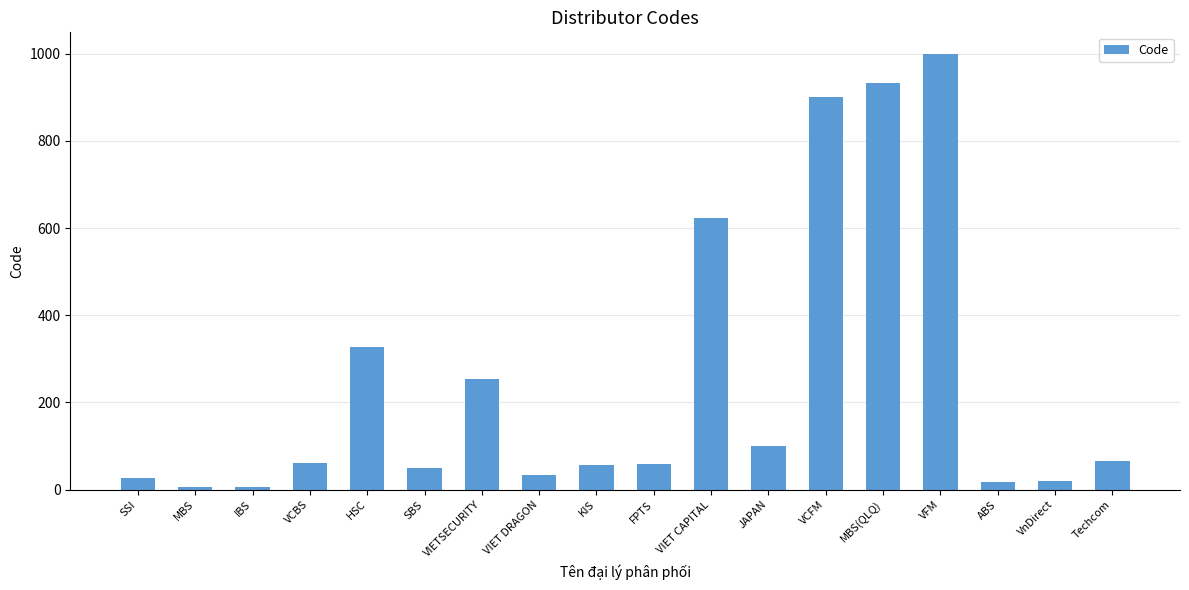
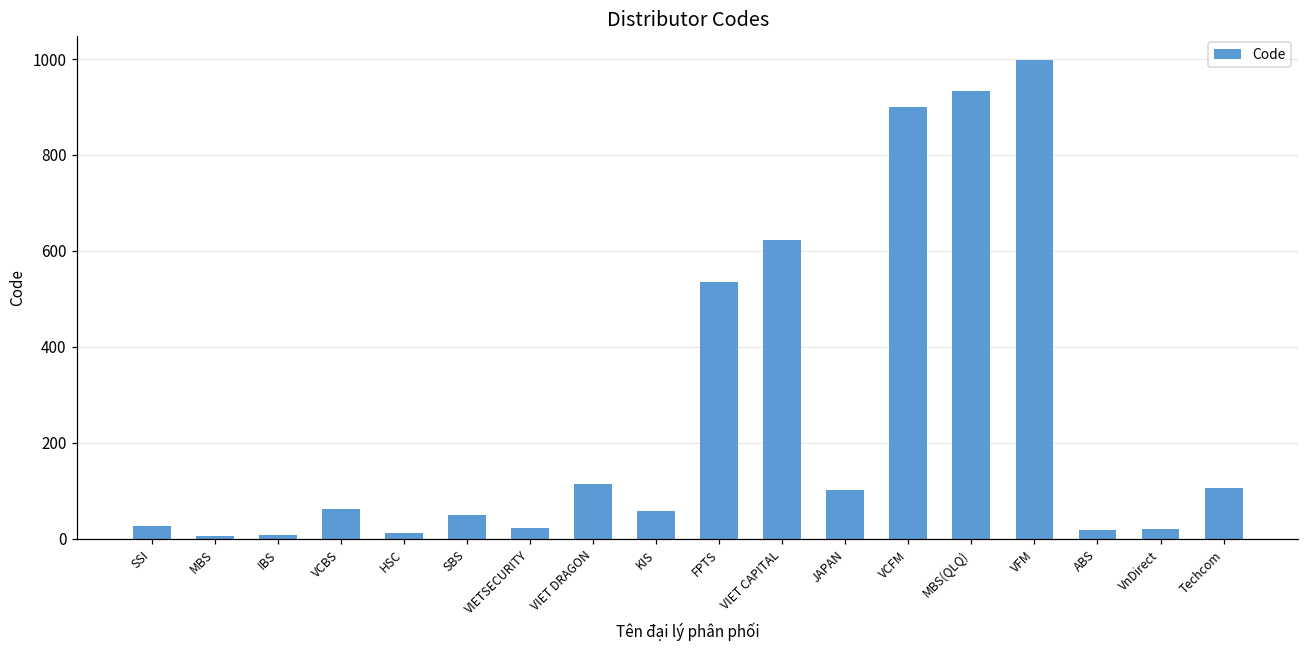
  {
    "SSI": 30,
    "IBS": 10,
    "VCBS": 60,
-   "HSC": 330,
+   "HSC": 10,
    "SBS": 50,
-   "VIETSECURITY": 250,
-   "VIET DRAGON": 30,
+   "VIETSECURITY": 20,
+   "VIET DRAGON": 110,
    "KIS": 60,
-   "FPTS": 60,
+   "FPTS": 540,
    "VIET CAPITAL": 620,
    "JAPAN": 100,
    "VCFM": 900,
    "MBS(QLQ)": 930,
    "VFM": 1000,
    "ABS": 20,
    "VnDirect": 20,
-   "Techcom": 70
+   "Techcom": 110
  }
